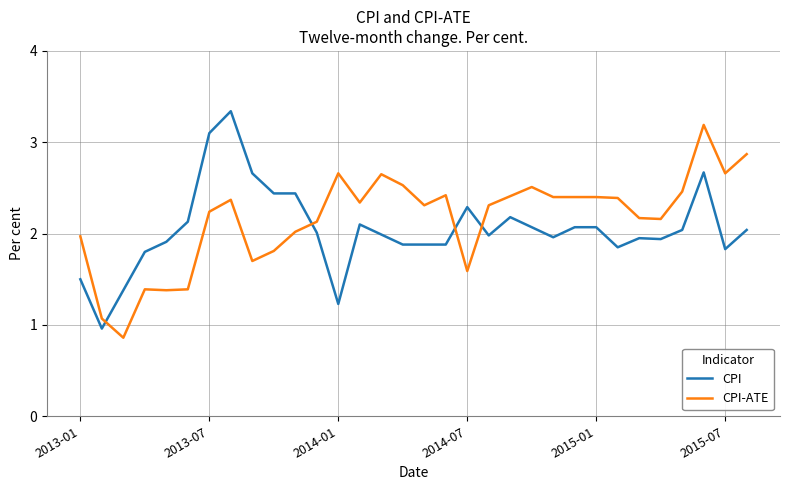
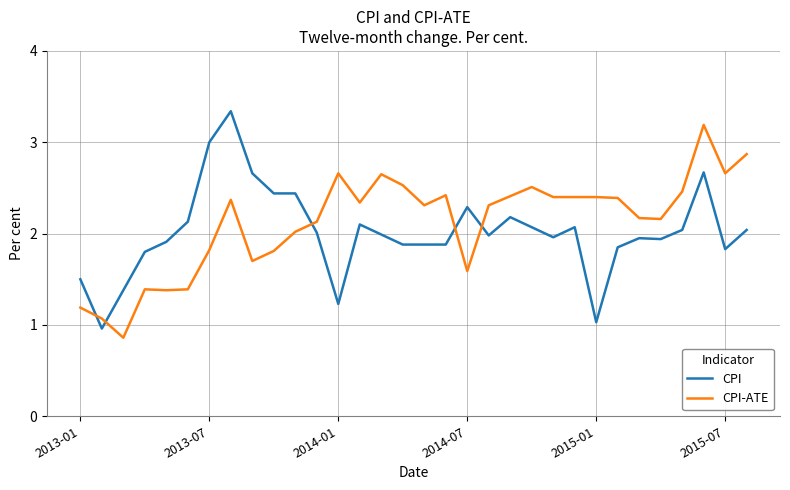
  {
    "CPI": {
      "2013-01": 1.5,
-     "2013-07": 3.1,
+     "2013-07": 3.0,
      "2014-01": 1.2,
      "2014-07": 2.3,
-     "2015-01": 2.1,
+     "2015-01": 1.0,
      "2015-07": 1.8
    },
    "CPI-ATE": {
-     "2013-01": 2.0,
-     "2013-07": 2.2,
+     "2013-01": 1.2,
+     "2013-07": 1.8,
      "2014-01": 2.7,
      "2014-07": 1.6,
      "2015-01": 2.4,
      "2015-07": 2.7
    }
  }
